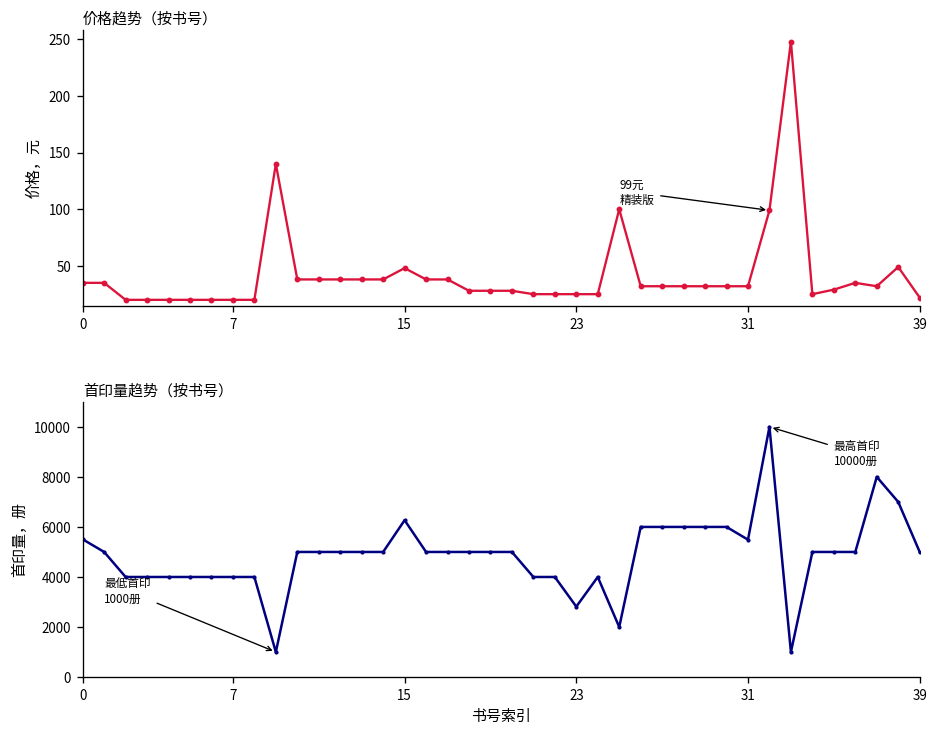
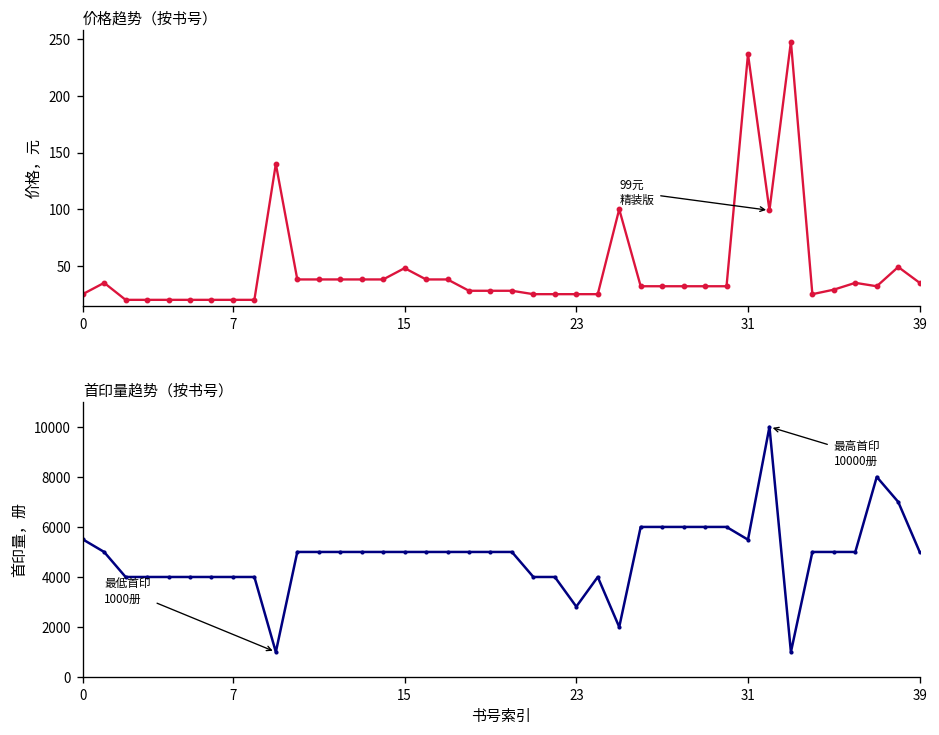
  {
    "价格趋势（按书号）": {
-     "0": 40,
+     "0": 30,
      "7": 20,
      "15": 50,
      "23": 30,
-     "31": 30,
-     "39": 20
+     "31": 240,
+     "39": 40
    },
    "首印量趋势（按书号）": {
      "0": 5500,
-     "15": 6300,
+     "15": 5000,
      "23": 2800,
      "31": 5500,
      "39": 5000
    }
  }
